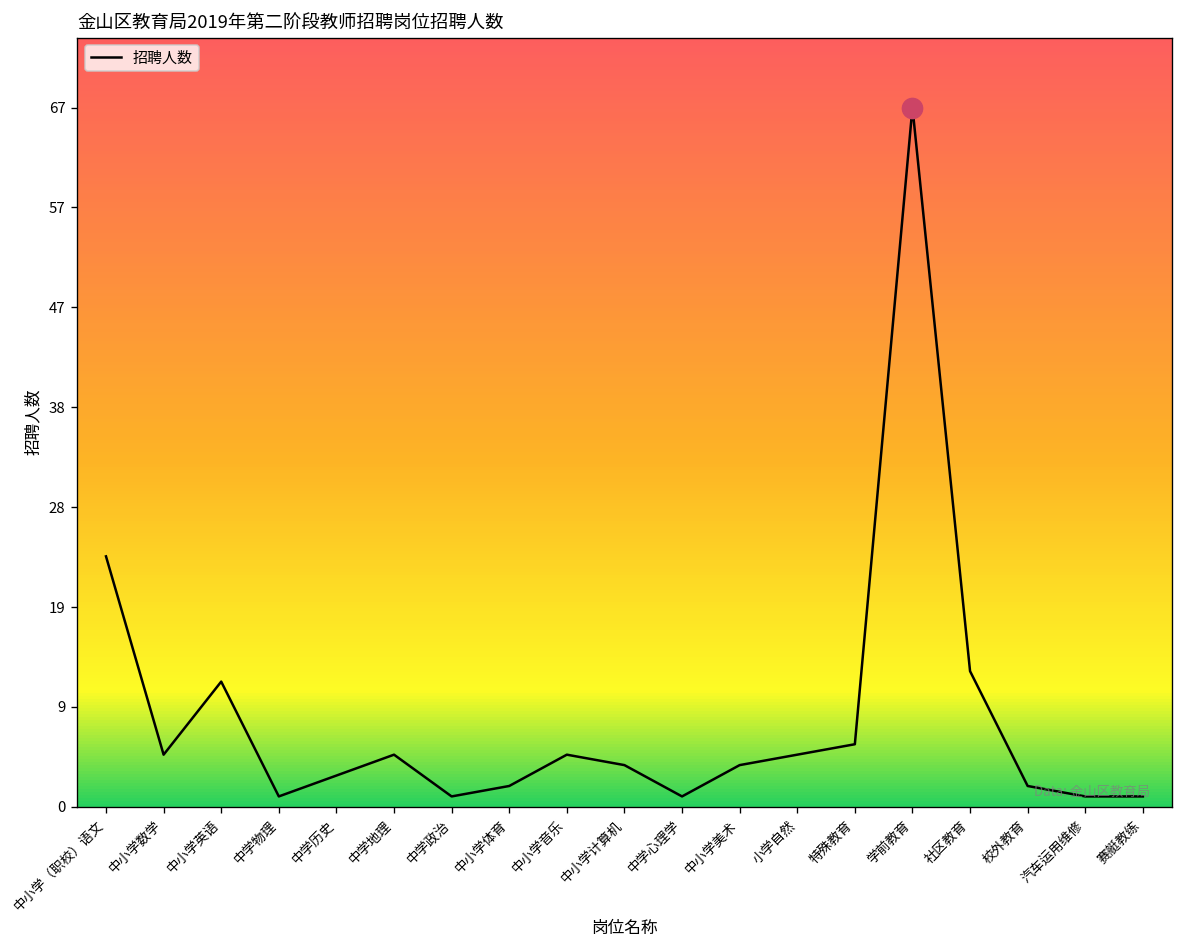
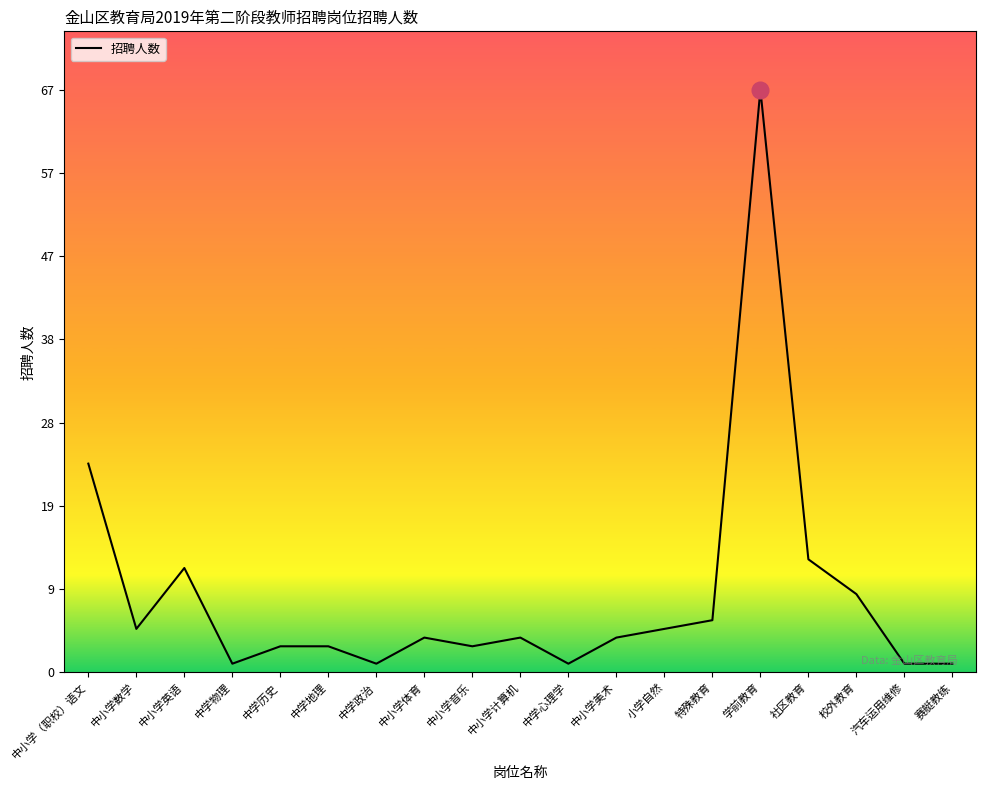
  {
    "招聘人数": {
      "中小学（职校）语文": 24,
      "中小学数学": 5,
      "中小学英语": 12,
      "中学物理": 1,
      "中学历史": 3,
-     "中学地理": 5,
+     "中学地理": 3,
      "中学政治": 1,
-     "中小学体育": 2,
-     "中小学音乐": 5,
+     "中小学体育": 4,
+     "中小学音乐": 3,
      "中小学计算机": 4,
      "中学心理学": 1,
      "中小学美术": 4,
      "小学自然": 5,
      "特殊教育": 6,
      "社区教育": 13,
-     "校外教育": 2,
+     "校外教育": 9,
      "汽车运用维修": 1,
      "赛艇教练": 1
    }
  }
